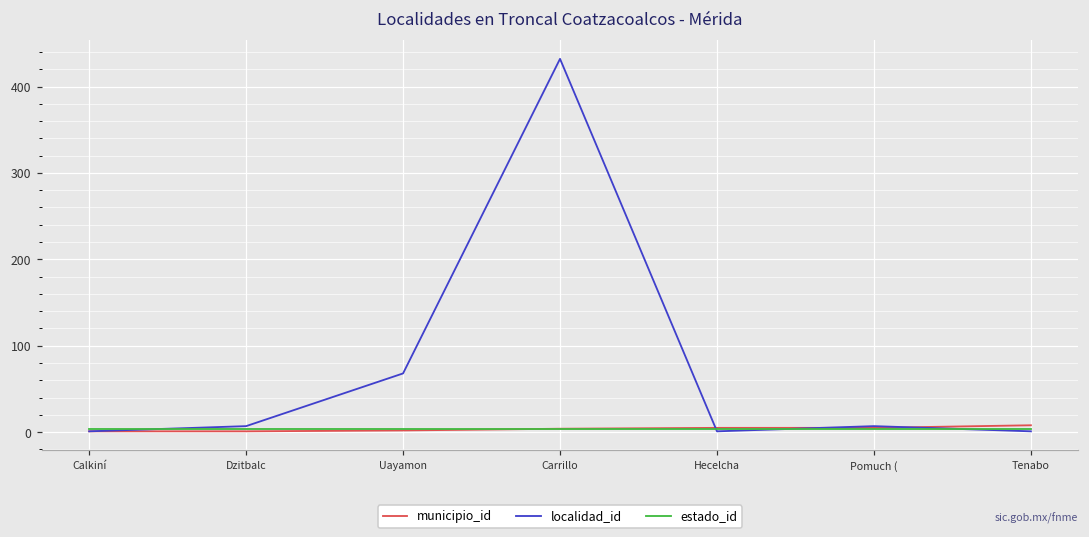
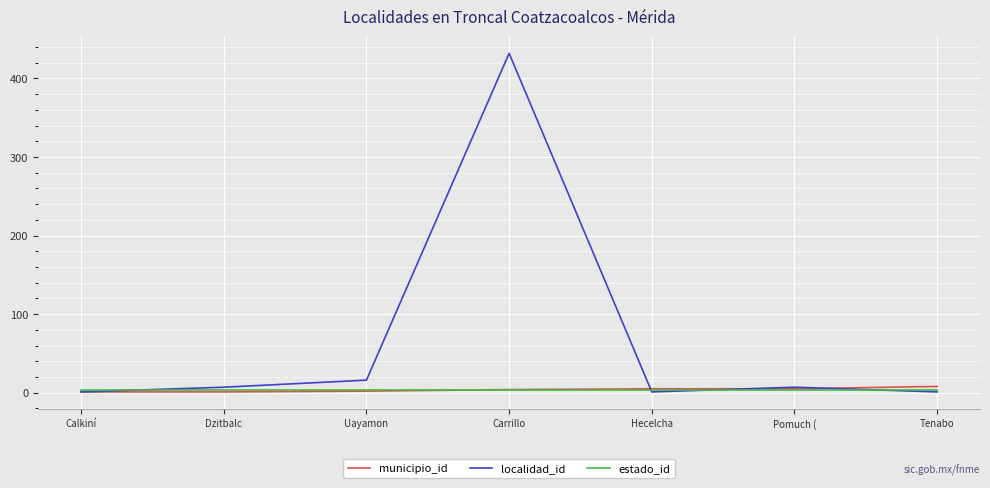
  {
    "municipio_id": {
      "Tenabo": 10
    },
    "localidad_id": {
-     "Uayamon": 70,
+     "Uayamon": 20,
      "Carrillo": 430
    }
  }
